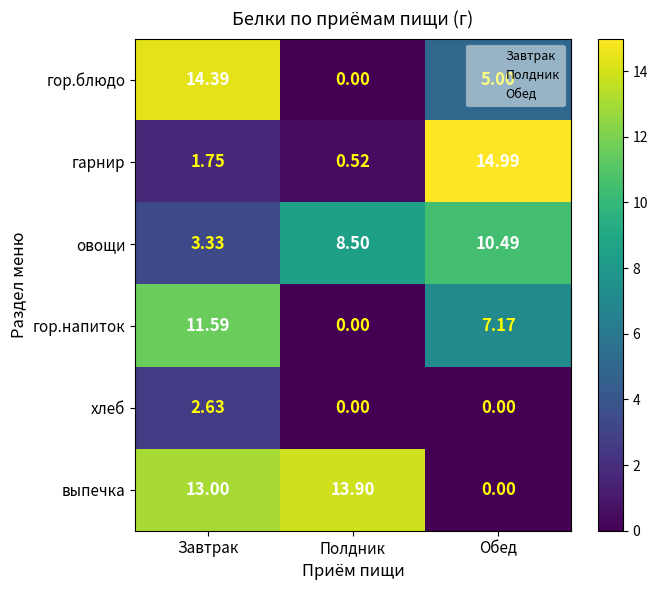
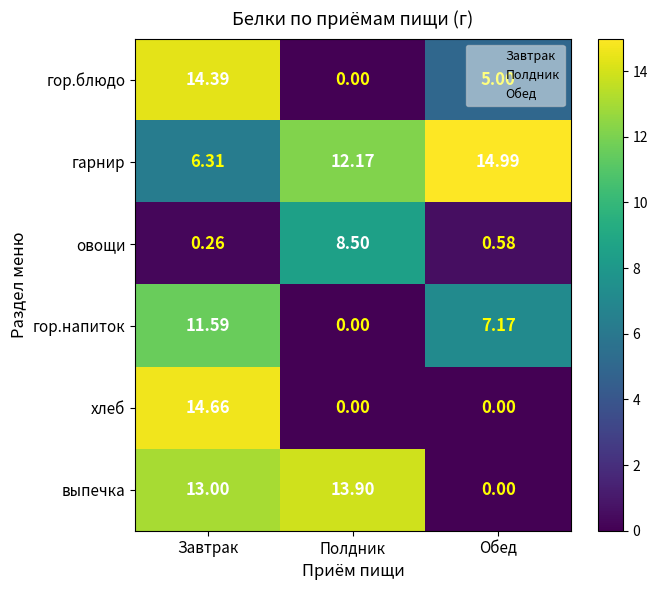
  {
    "гор.блюдо": {
      "Завтрак": 14.39,
      "Полдник": 0.00
    },
    "гарнир": {
-     "Завтрак": 1.75,
-     "Полдник": 0.52,
+     "Завтрак": 6.31,
+     "Полдник": 12.17,
      "Обед": 14.99
    },
    "овощи": {
-     "Завтрак": 3.33,
+     "Завтрак": 0.26,
      "Полдник": 8.50,
-     "Обед": 10.49
+     "Обед": 0.58
    },
    "гор.напиток": {
      "Завтрак": 11.59,
      "Полдник": 0.00,
      "Обед": 7.17
    },
    "хлеб": {
-     "Завтрак": 2.63,
+     "Завтрак": 14.66,
      "Полдник": 0.00,
      "Обед": 0.00
    },
    "выпечка": {
      "Завтрак": 13.00,
      "Полдник": 13.90,
      "Обед": 0.00
    }
  }
